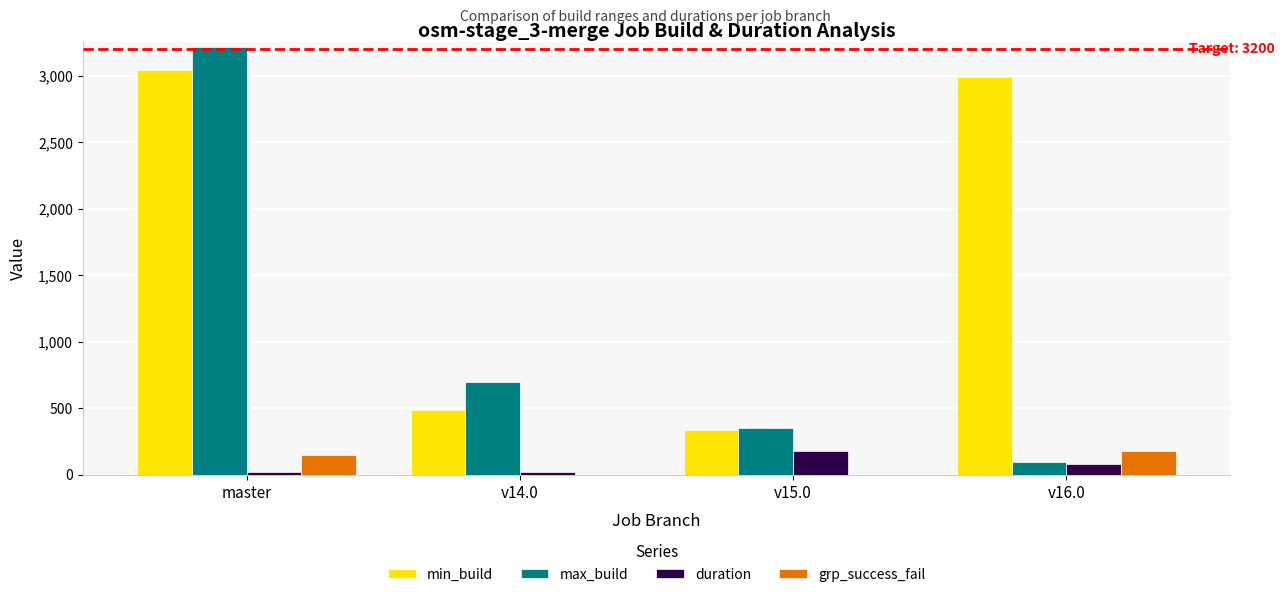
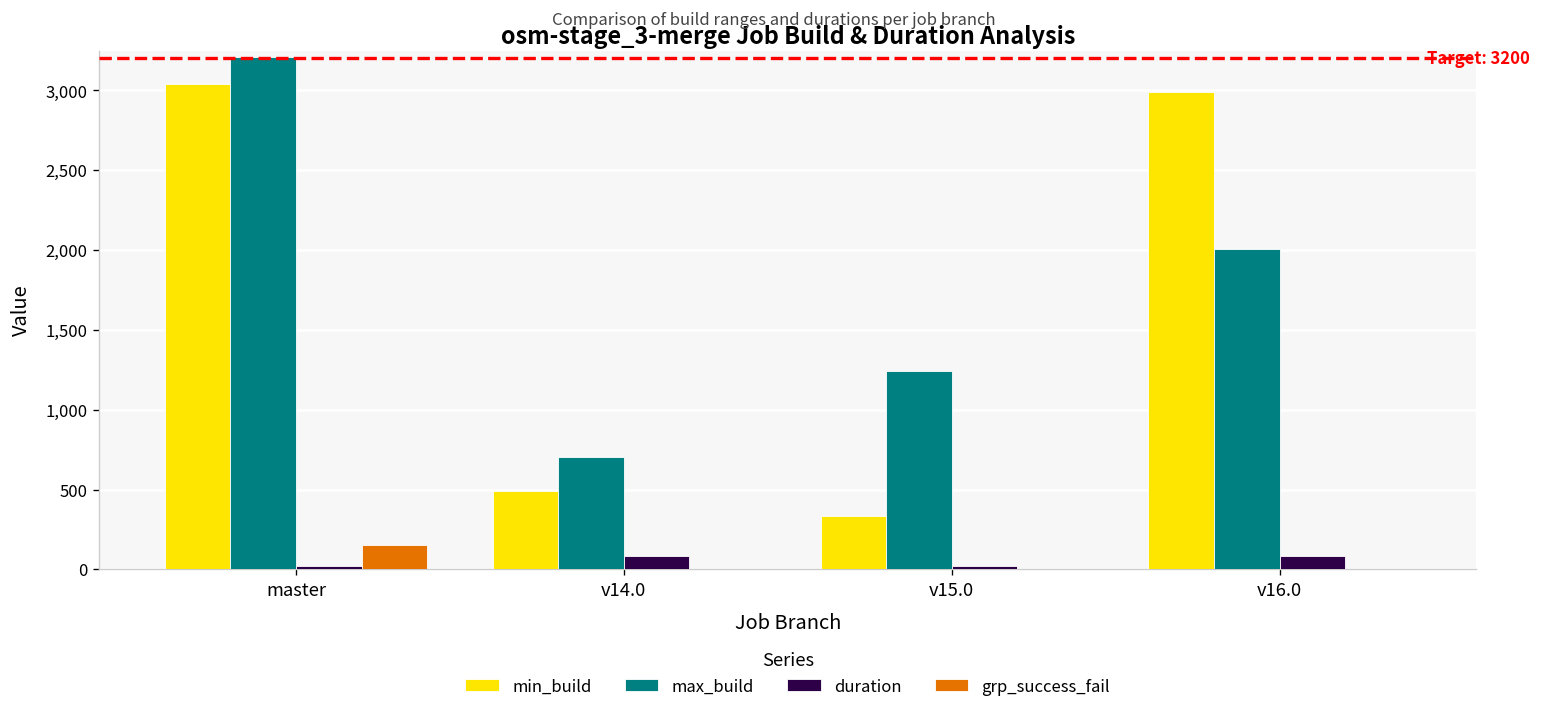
  {
    "min_build": {
      "master": "3,040",
      "v14.0": "490",
      "v15.0": "330",
      "v16.0": "2,990"
    },
    "max_build": {
      "master": "3,210",
      "v14.0": "700",
-     "v15.0": "360",
-     "v16.0": "100"
+     "v15.0": "1,240",
+     "v16.0": "2,010"
    },
    "duration": {
      "master": "20",
-     "v14.0": "20",
-     "v15.0": "180",
+     "v14.0": "80",
+     "v15.0": "20",
      "v16.0": "80"
    },
    "grp_success_fail": {
      "master": "150",
-     "v16.0": "180"
+     "v16.0": "0"
    }
  }
